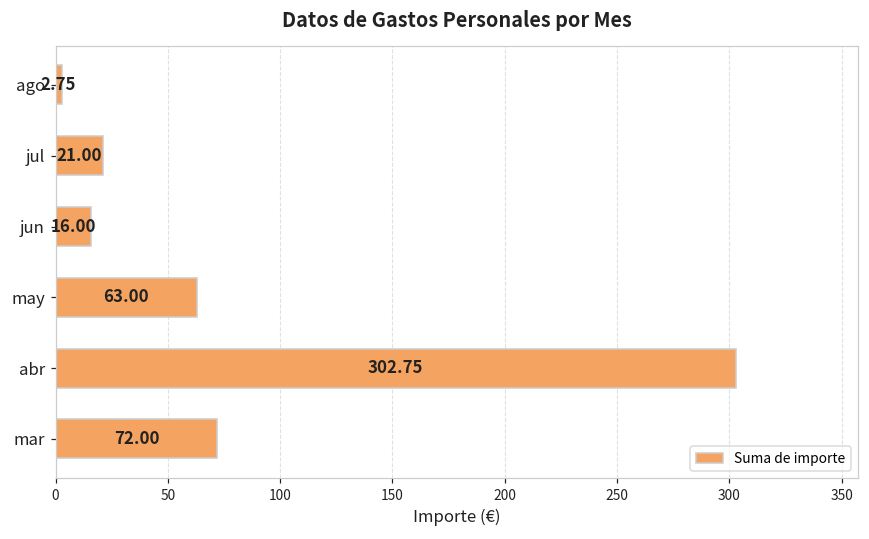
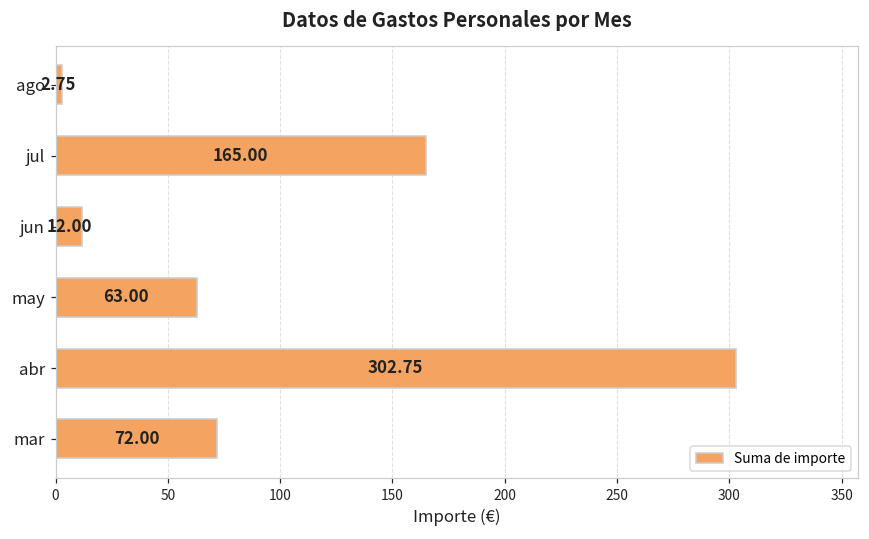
  {
    "ago": 2.75,
-   "jul": 21.00,
-   "jun": 16.00,
+   "jul": 165.00,
+   "jun": 12.00,
    "may": 63.00,
    "abr": 302.75,
    "mar": 72.00
  }
